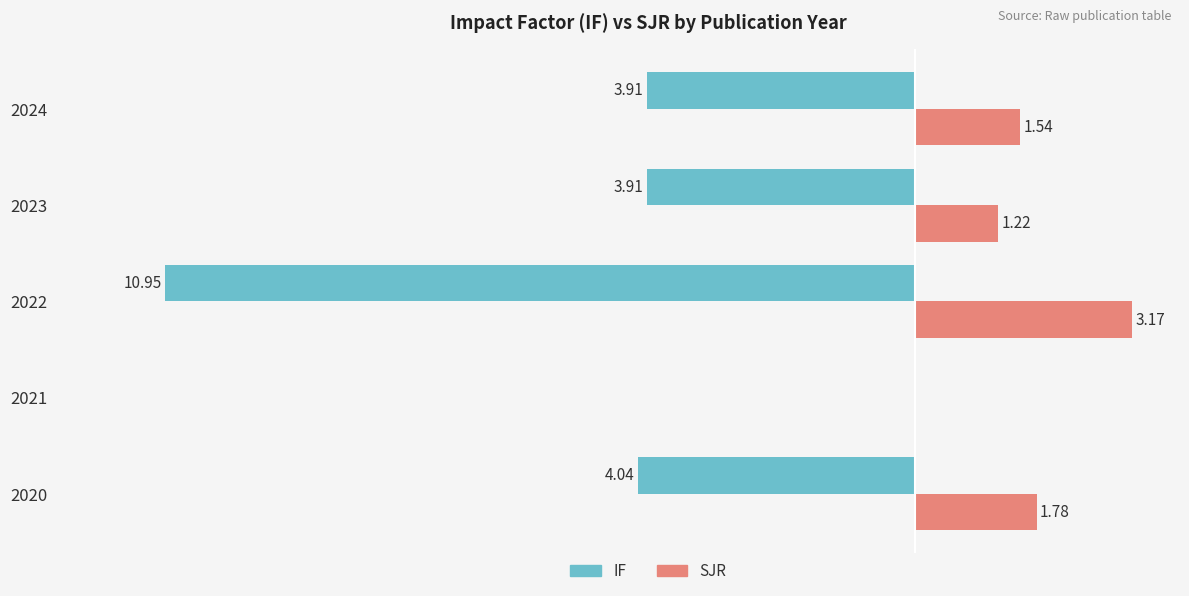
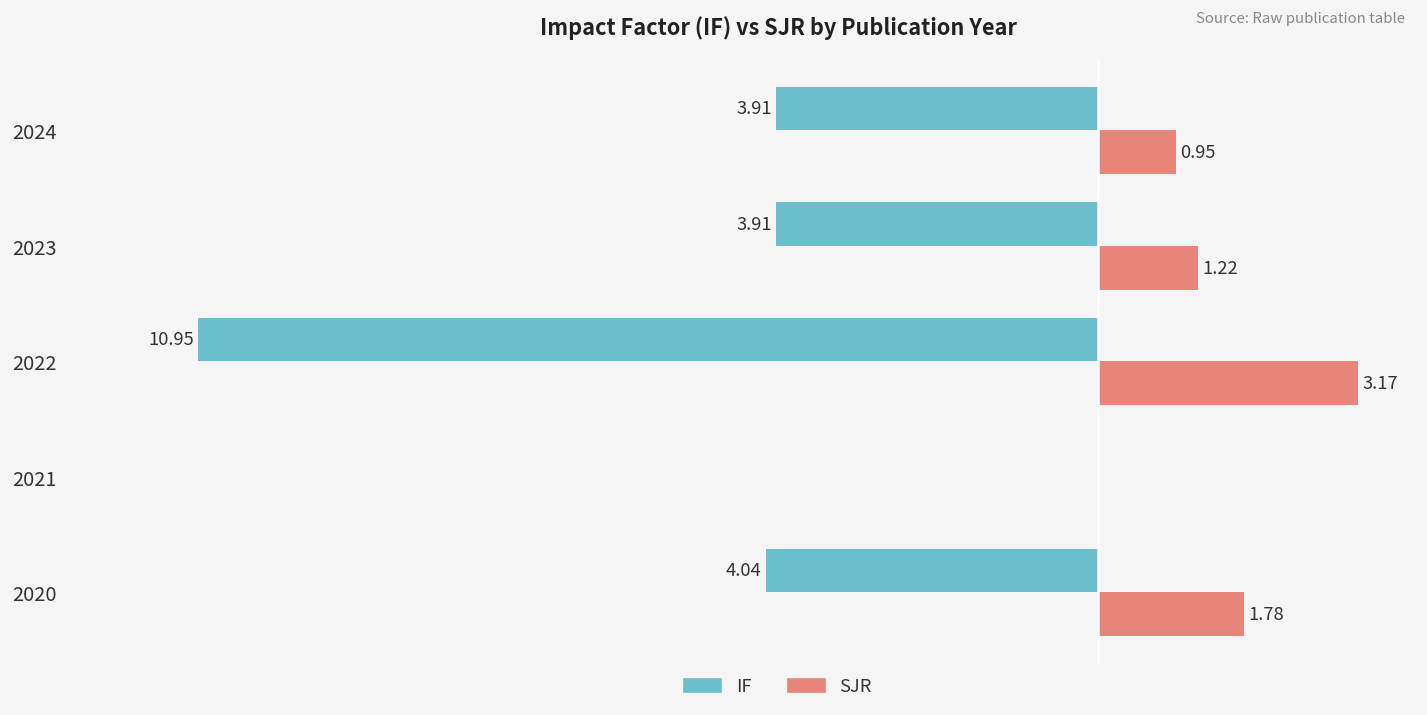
  {
    "SJR": {
-     "2024": 1.54,
+     "2024": 0.95,
      "2023": 1.22,
      "2022": 3.17,
      "2020": 1.78
    }
  }
